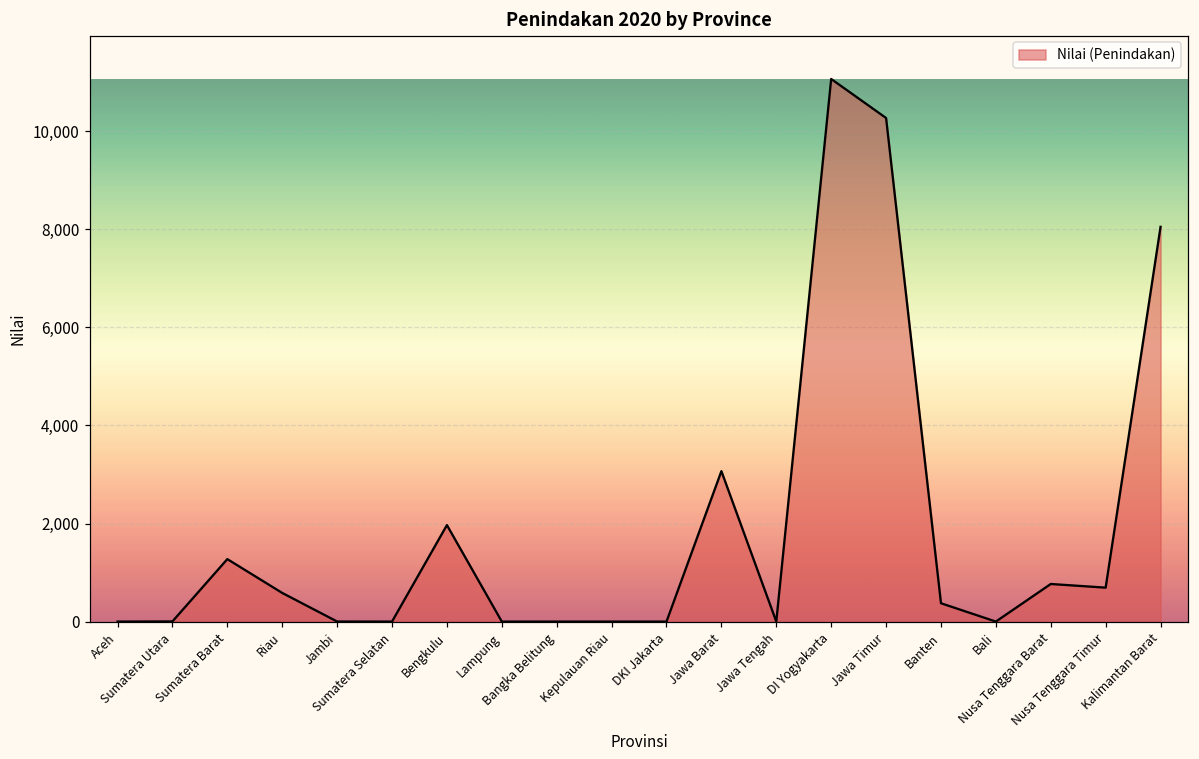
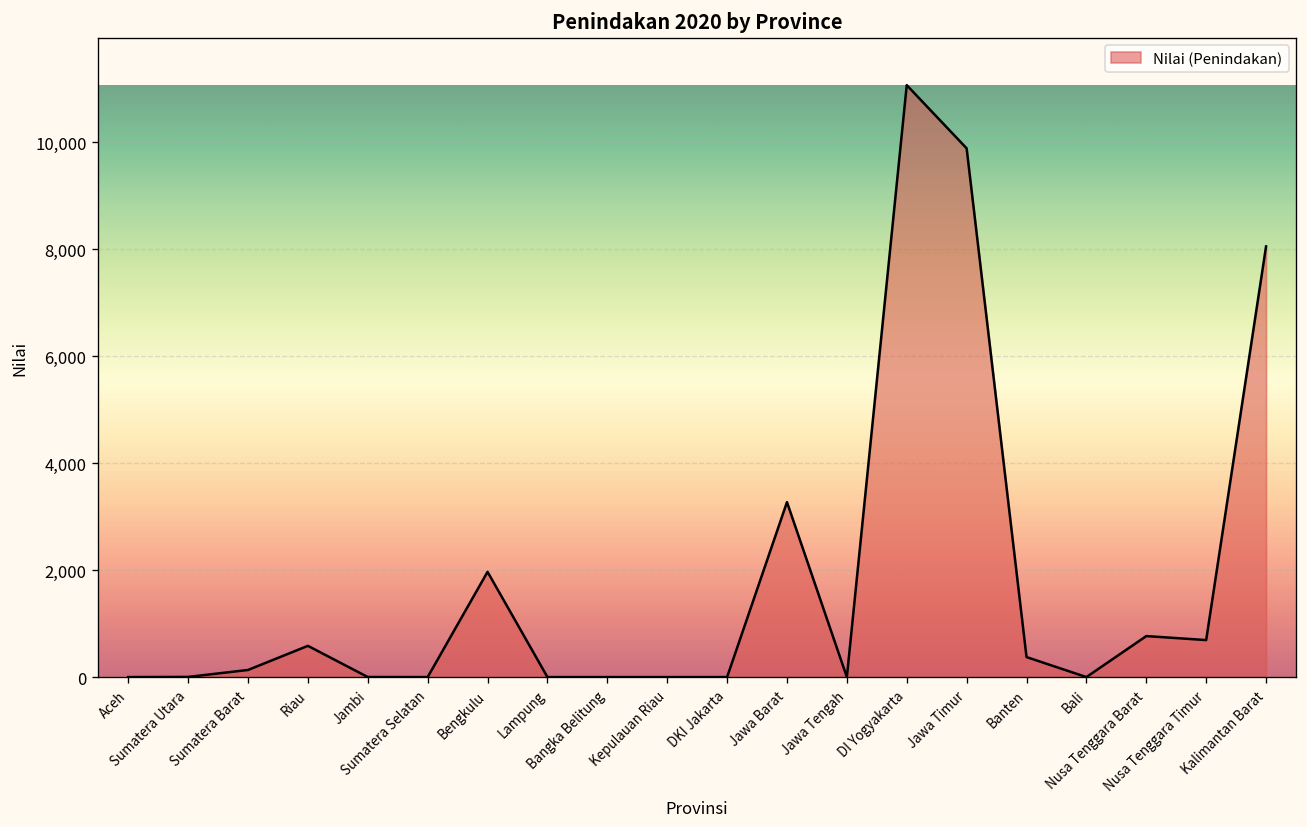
  {
    "Aceh": "0",
    "Sumatera Utara": "0",
-   "Sumatera Barat": "1,300",
+   "Sumatera Barat": "100",
    "Riau": "600",
    "Jambi": "0",
    "Sumatera Selatan": "0",
    "Bengkulu": "2,000",
    "Lampung": "0",
    "Bangka Belitung": "0",
    "Kepulauan Riau": "0",
    "DKI Jakarta": "0",
-   "Jawa Barat": "3,100",
+   "Jawa Barat": "3,300",
    "Jawa Tengah": "0",
    "DI Yogyakarta": "11,100",
-   "Jawa Timur": "10,300",
+   "Jawa Timur": "9,900",
    "Banten": "400",
    "Bali": "0",
    "Nusa Tenggara Barat": "800",
    "Nusa Tenggara Timur": "700",
    "Kalimantan Barat": "8,100"
  }
